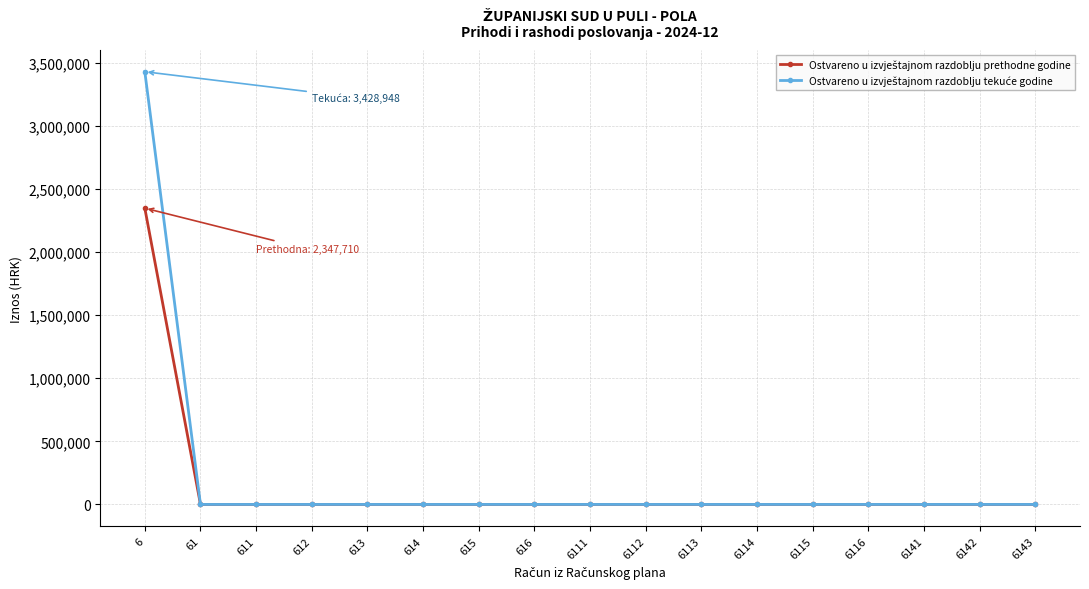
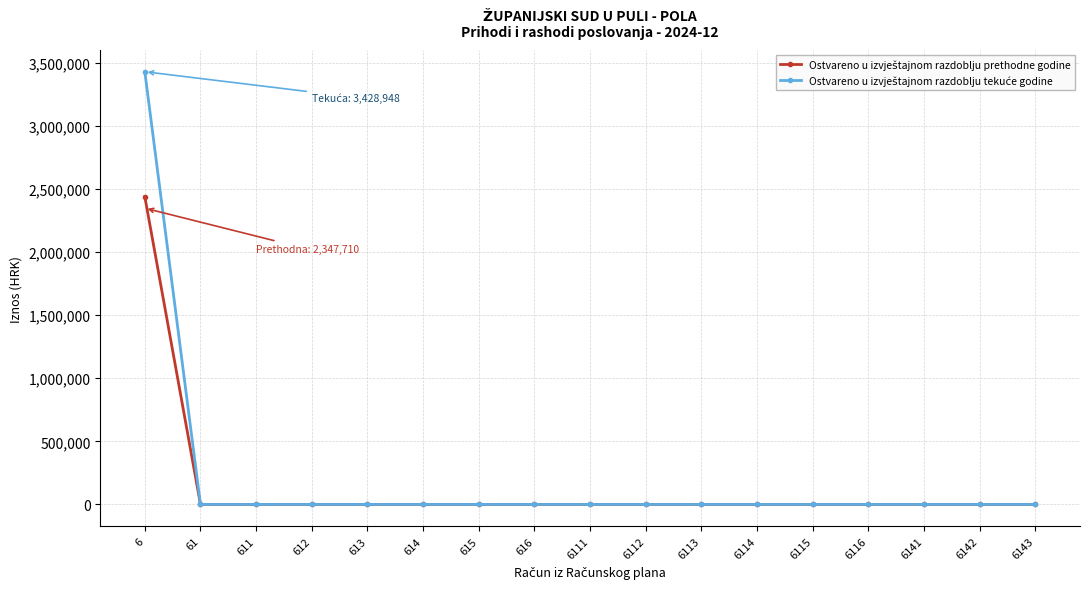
  {
    "Ostvareno u izvještajnom razdoblju prethodne godine": {
-     "6": "2,350,000"
+     "6": "2,440,000"
    },
    "Ostvareno u izvještajnom razdoblju tekuće godine": {
      "6": "3,428,948"
    }
  }
